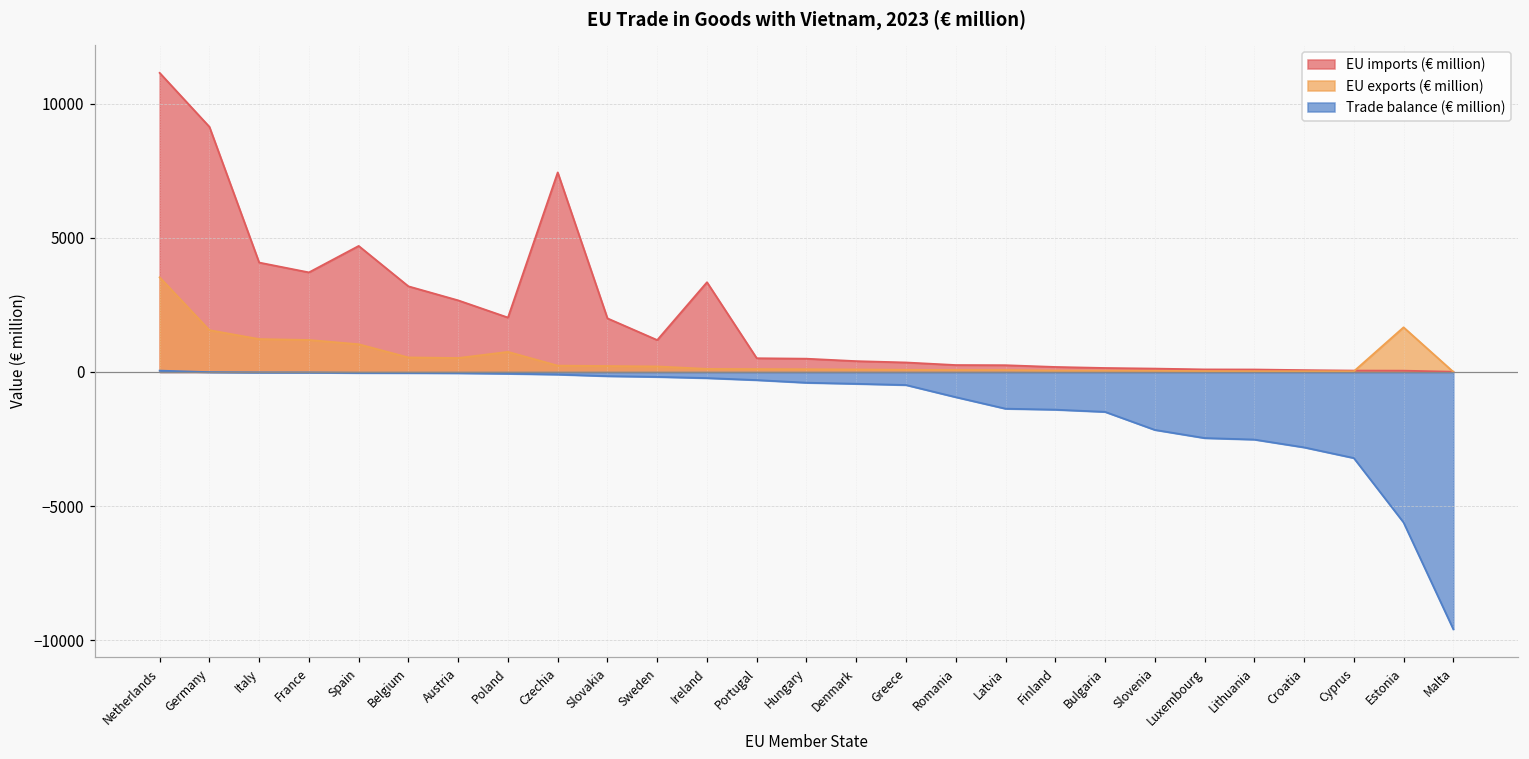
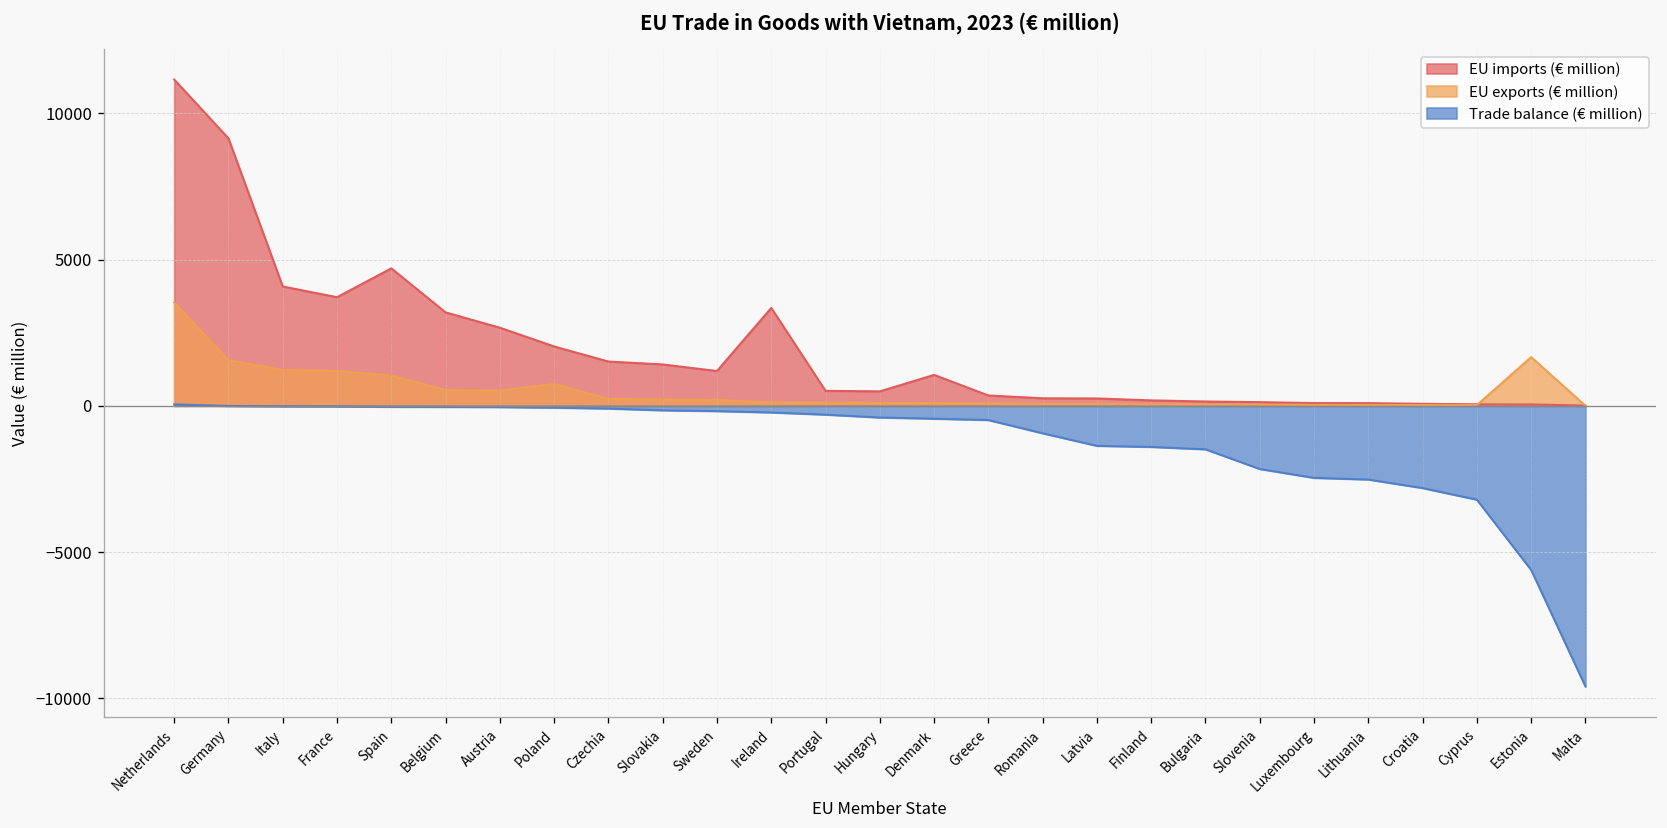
  {
    "EU imports (€ million)": {
      "Netherlands": 11200,
      "Germany": 9100,
      "Italy": 4100,
      "France": 3700,
      "Spain": 4700,
      "Belgium": 3200,
      "Austria": 2700,
      "Poland": 2000,
-     "Czechia": 7400,
-     "Slovakia": 2000,
+     "Czechia": 1500,
+     "Slovakia": 1400,
      "Sweden": 1200,
      "Ireland": 3300,
      "Portugal": 500,
      "Hungary": 500,
-     "Denmark": 400,
+     "Denmark": 1100,
      "Greece": 400,
      "Romania": 300,
      "Latvia": 300,
      "Finland": 200
    },
    "EU exports (€ million)": {
      "Netherlands": 3500,
      "Germany": 1600,
      "Italy": 1200,
      "France": 1200,
      "Spain": 1000,
      "Belgium": 500,
      "Austria": 500,
      "Poland": 700,
      "Czechia": 200,
      "Slovakia": 200,
      "Sweden": 200,
      "Ireland": 100,
      "Portugal": 100,
      "Estonia": 1700
    }
  }
